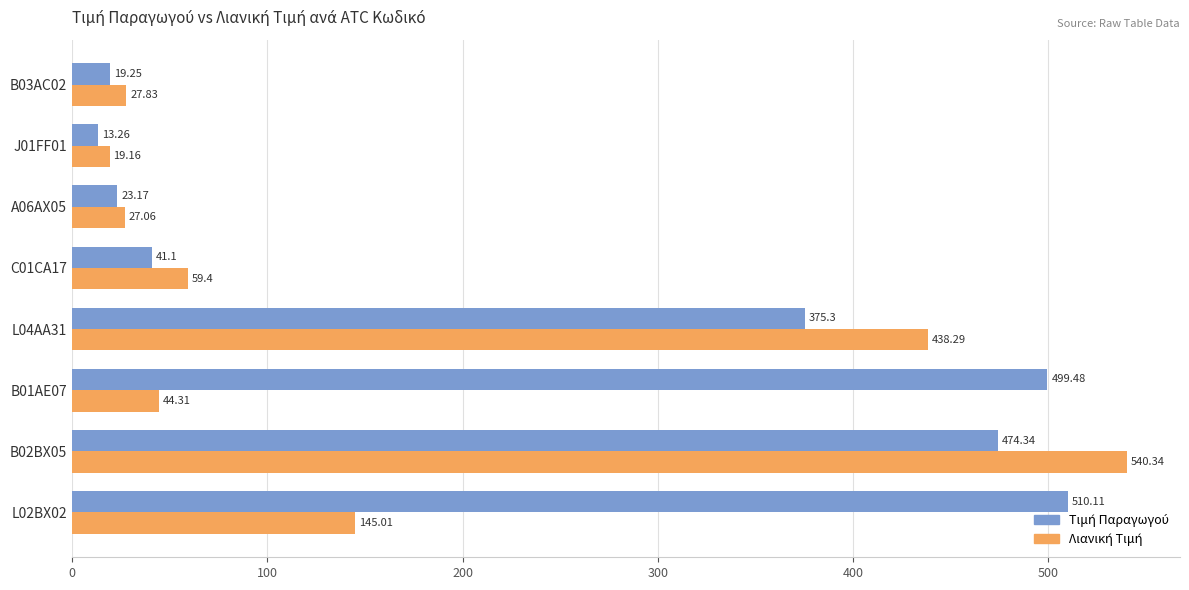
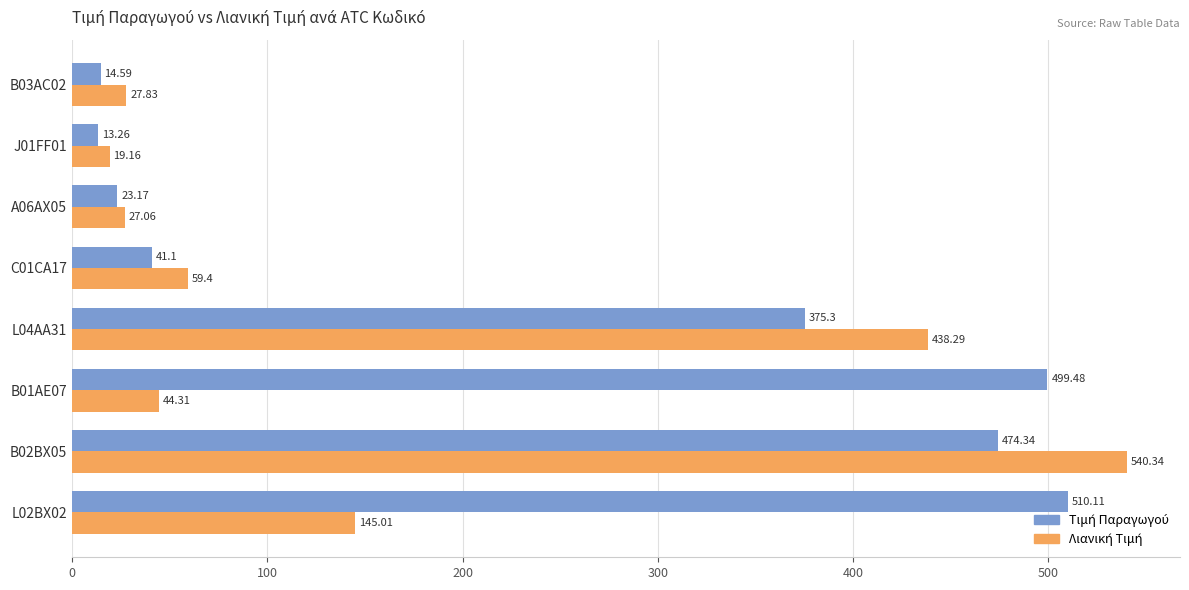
  {
    "Τιμή Παραγωγού": {
-     "B03AC02": 19.25,
+     "B03AC02": 14.59,
      "J01FF01": 13.26,
      "A06AX05": 23.17,
      "C01CA17": 41.1,
      "L04AA31": 375.3,
      "B01AE07": 499.48,
      "B02BX05": 474.34,
      "L02BX02": 510.11
    },
    "Λιανική Τιμή": {
      "B03AC02": 27.83,
      "J01FF01": 19.16,
      "A06AX05": 27.06,
      "C01CA17": 59.4,
      "L04AA31": 438.29,
      "B01AE07": 44.31,
      "B02BX05": 540.34,
      "L02BX02": 145.01
    }
  }
